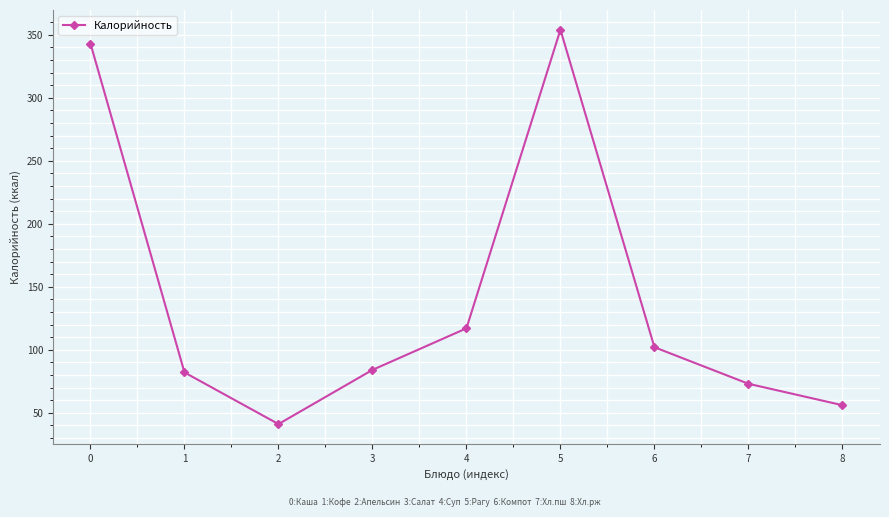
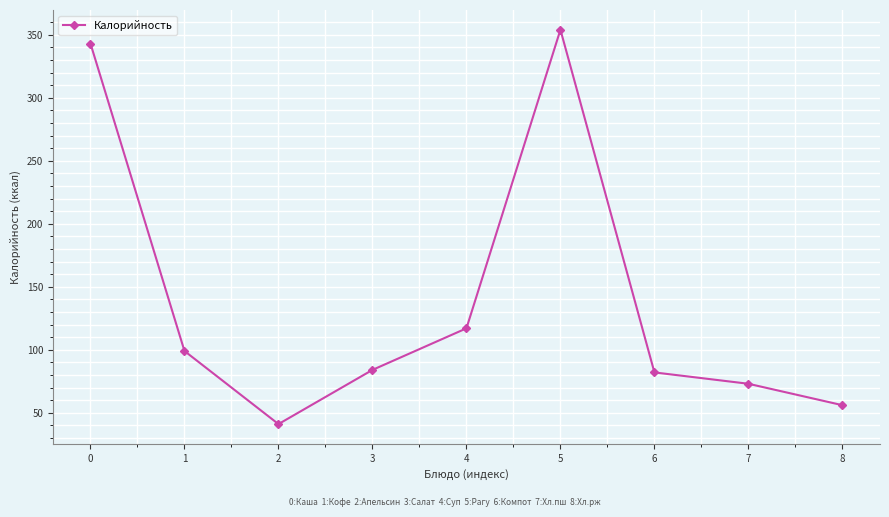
  {
    "0": 343,
-   "1": 82,
+   "1": 99,
    "2": 41,
    "3": 84,
    "4": 117,
    "5": 354,
-   "6": 102,
+   "6": 82,
    "7": 73,
    "8": 56
  }
